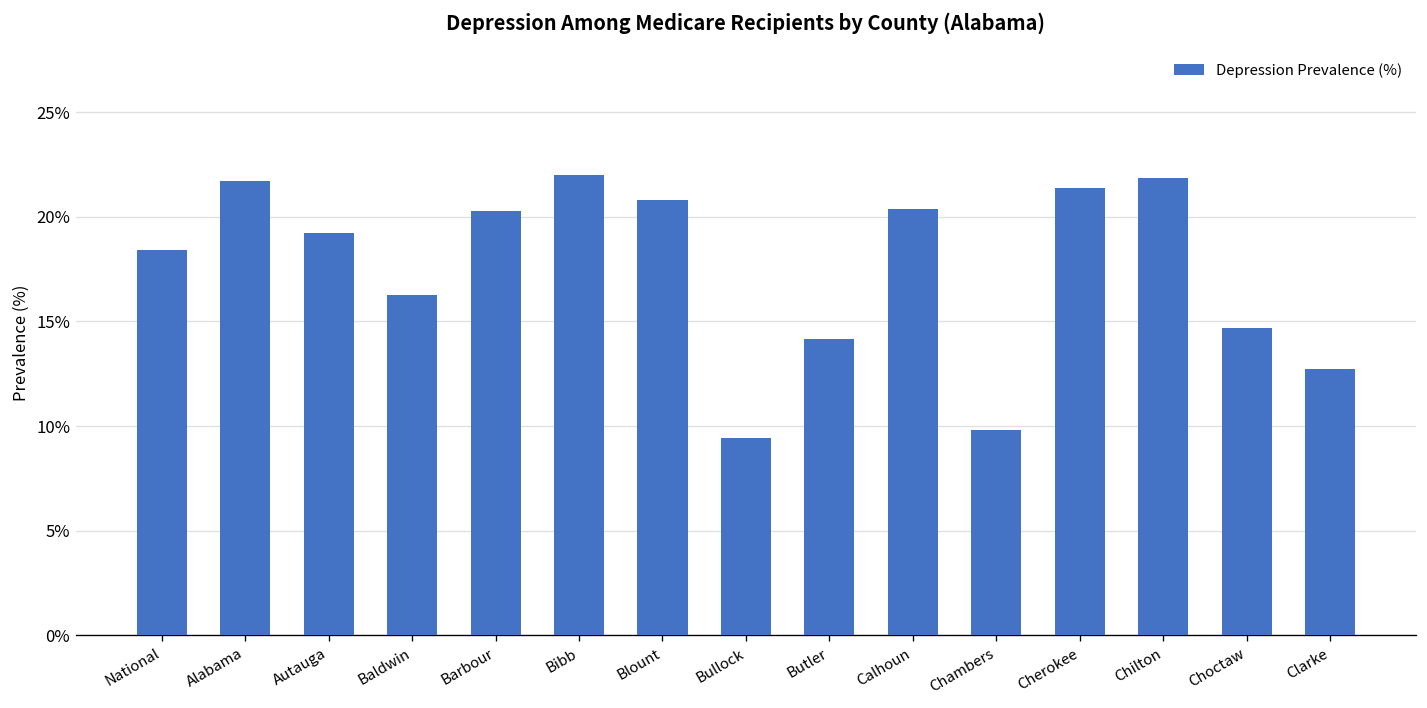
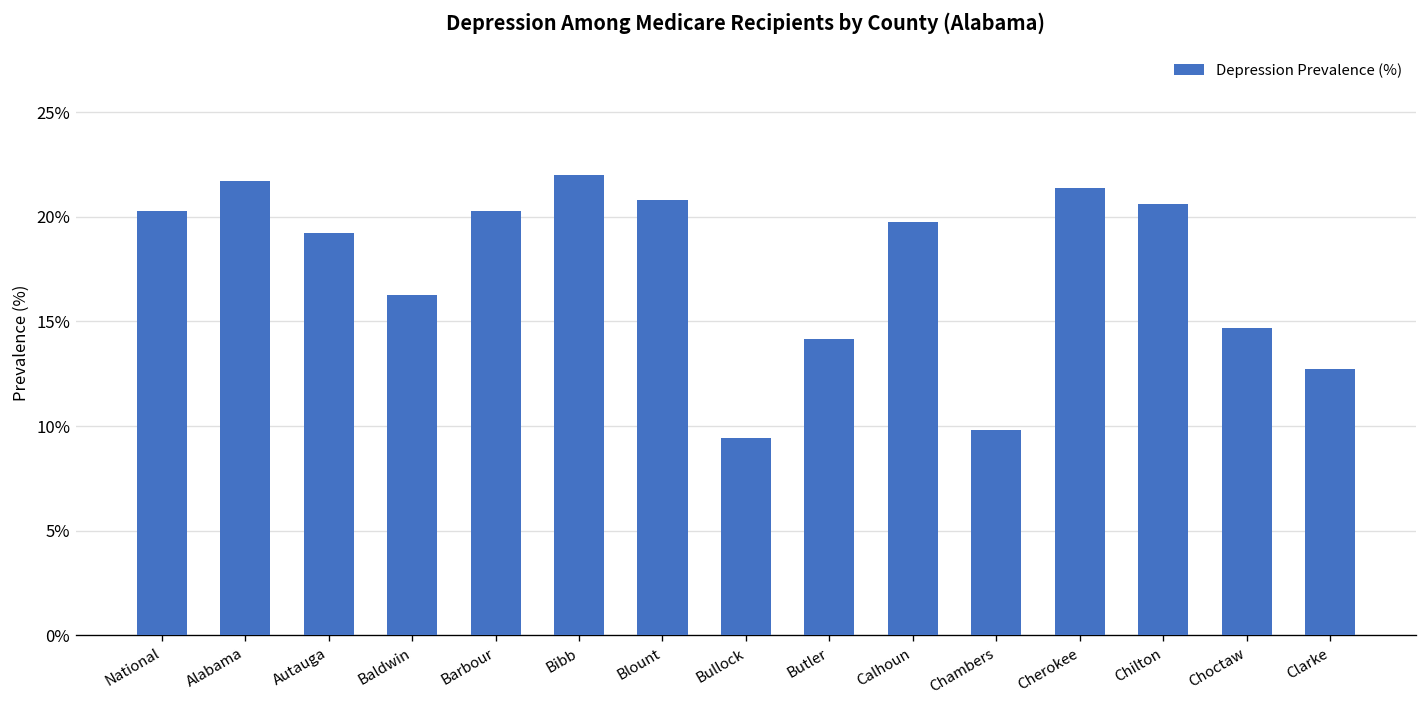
  {
-   "National": "18.4%",
+   "National": "20.3%",
    "Alabama": "21.7%",
    "Autauga": "19.2%",
    "Baldwin": "16.2%",
    "Barbour": "20.3%",
    "Bibb": "22.0%",
    "Blount": "20.8%",
    "Bullock": "9.4%",
    "Butler": "14.2%",
-   "Calhoun": "20.4%",
+   "Calhoun": "19.8%",
    "Chambers": "9.8%",
    "Cherokee": "21.4%",
-   "Chilton": "21.8%",
+   "Chilton": "20.6%",
    "Choctaw": "14.7%",
    "Clarke": "12.7%"
  }
